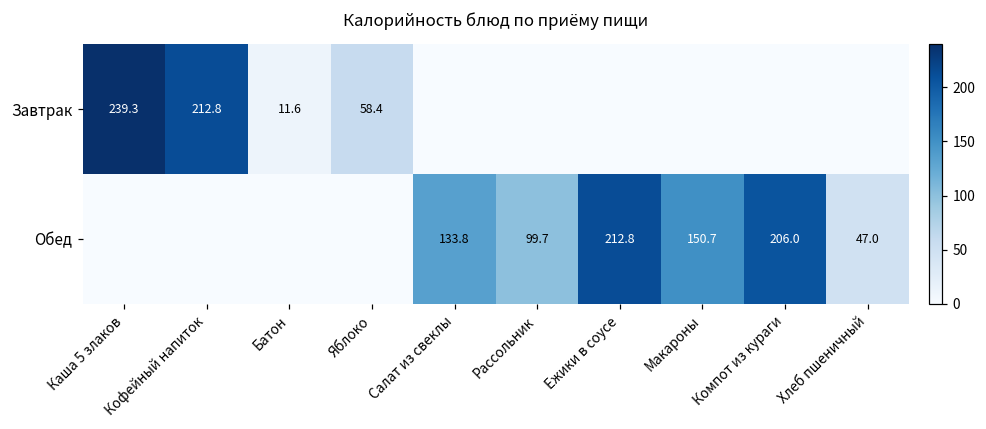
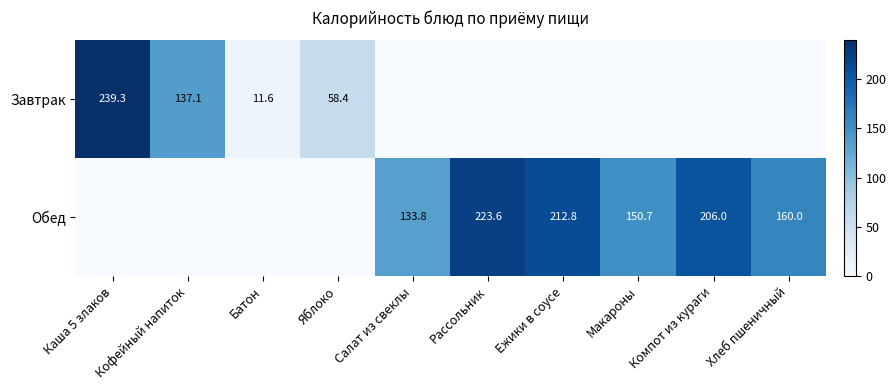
  {
    "Завтрак": {
      "Каша 5 злаков": 239.3,
-     "Кофейный напиток": 212.8,
+     "Кофейный напиток": 137.1,
      "Батон": 11.6,
      "Яблоко": 58.4
    },
    "Обед": {
      "Салат из свеклы": 133.8,
-     "Рассольник": 99.7,
+     "Рассольник": 223.6,
      "Ежики в соусе": 212.8,
      "Макароны": 150.7,
      "Компот из кураги": 206.0,
-     "Хлеб пшеничный": 47.0
+     "Хлеб пшеничный": 160.0
    }
  }
